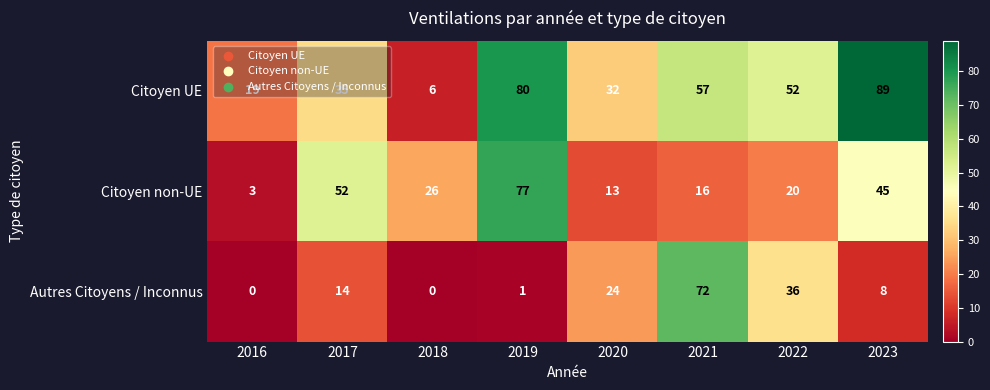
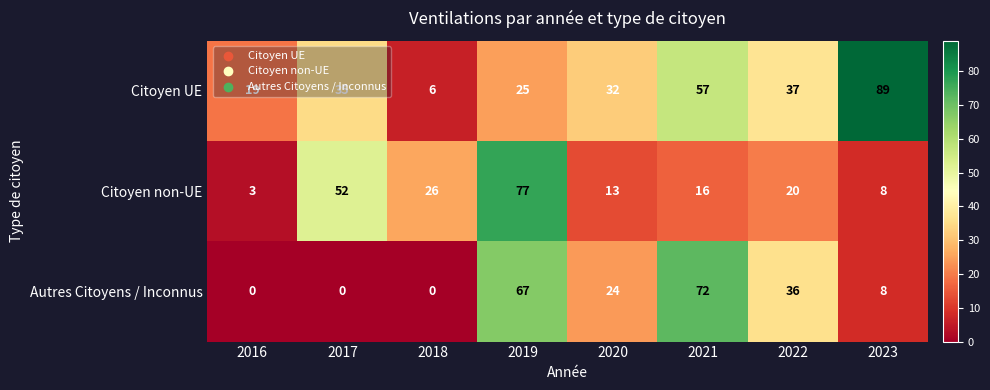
  {
    "Citoyen UE": {
      "2018": 6,
-     "2019": 80,
+     "2019": 25,
      "2020": 32,
      "2021": 57,
-     "2022": 52,
+     "2022": 37,
      "2023": 89
    },
    "Citoyen non-UE": {
      "2016": 3,
      "2017": 52,
      "2018": 26,
      "2019": 77,
      "2020": 13,
      "2021": 16,
      "2022": 20,
-     "2023": 45
+     "2023": 8
    },
    "Autres Citoyens / Inconnus": {
      "2016": 0,
-     "2017": 14,
+     "2017": 0,
      "2018": 0,
-     "2019": 1,
+     "2019": 67,
      "2020": 24,
      "2021": 72,
      "2022": 36,
      "2023": 8
    }
  }
